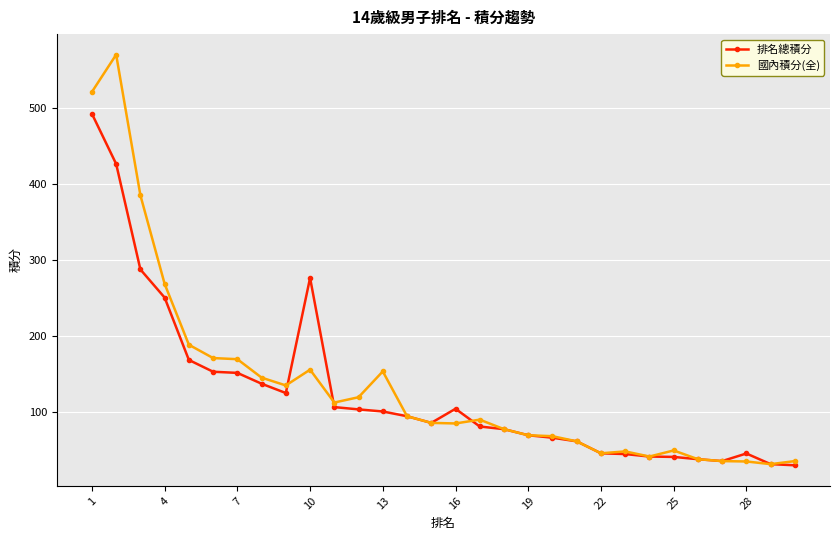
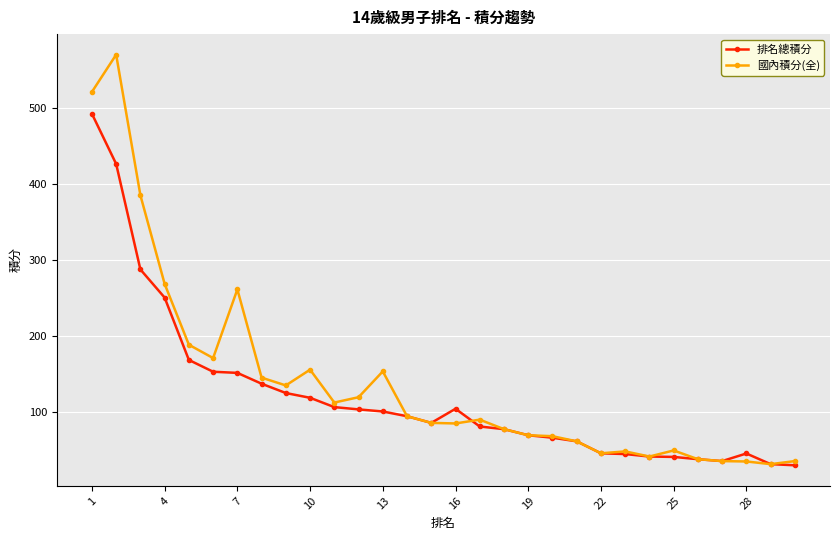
  {
    "排名總積分": {
      "1": 490,
      "4": 250,
      "7": 150,
-     "10": 280,
+     "10": 120,
      "13": 100,
      "16": 100,
      "25": 40,
      "28": 50
    },
    "國內積分(全)": {
      "1": 520,
      "4": 270,
-     "7": 170,
+     "7": 260,
      "10": 160,
      "13": 150,
      "16": 90,
      "25": 50,
      "28": 40
    }
  }
